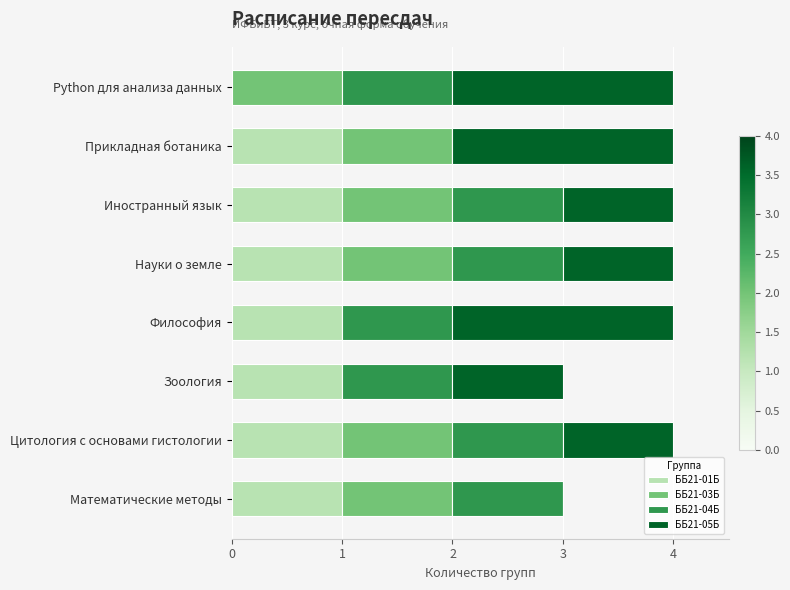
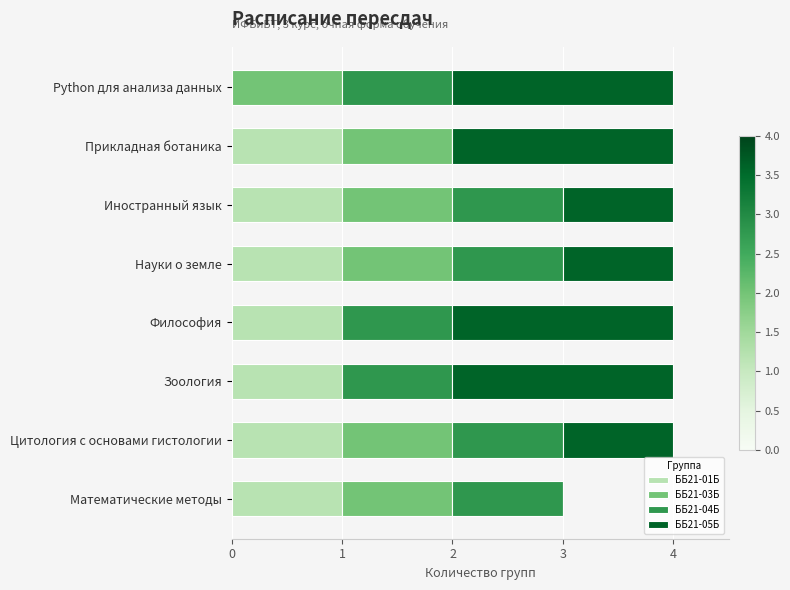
  {
    "ББ21-01Б": {
      "Python для анализа данных": 0,
      "Прикладная ботаника": 1,
      "Иностранный язык": 1,
      "Науки о земле": 1,
      "Философия": 1,
      "Зоология": 1,
      "Цитология с основами гистологии": 1,
      "Математические методы": 1
    },
    "ББ21-04Б": {
      "Python для анализа данных": 1,
      "Прикладная ботаника": 0,
      "Иностранный язык": 1,
      "Науки о земле": 1,
      "Философия": 1,
      "Зоология": 1,
      "Цитология с основами гистологии": 1,
      "Математические методы": 1
    },
    "ББ21-05Б": {
      "Python для анализа данных": 2,
      "Прикладная ботаника": 2,
      "Иностранный язык": 1,
      "Науки о земле": 1,
      "Философия": 2,
-     "Зоология": 1,
+     "Зоология": 2,
      "Цитология с основами гистологии": 1,
      "Математические методы": 0
    }
  }
